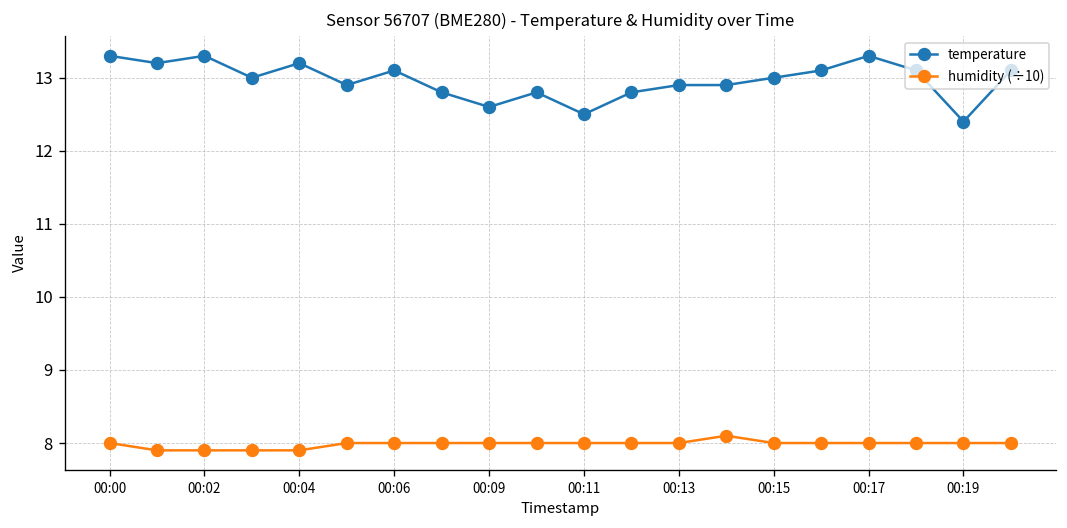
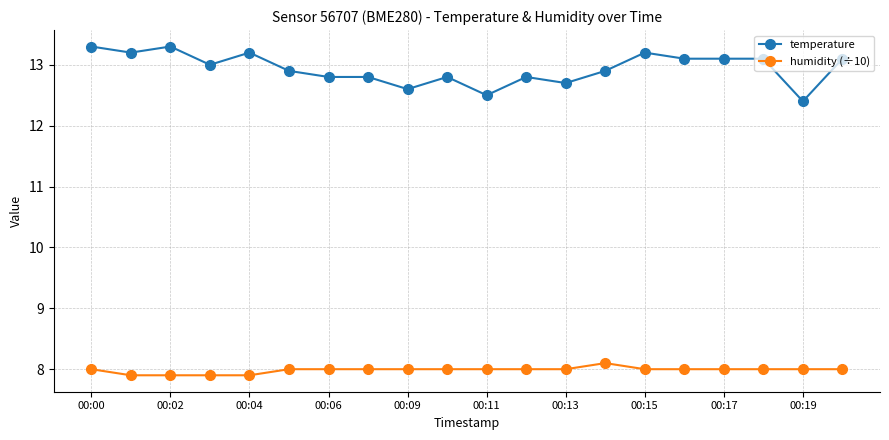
  {
    "temperature": {
      "00:00": 13.3,
      "00:02": 13.3,
      "00:04": 13.2,
-     "00:06": 13.1,
+     "00:06": 12.8,
      "00:09": 12.6,
      "00:11": 12.5,
-     "00:13": 12.9,
-     "00:15": 13.0,
-     "00:17": 13.3,
+     "00:13": 12.7,
+     "00:15": 13.2,
+     "00:17": 13.1,
      "00:19": 12.4
    },
    "humidity (÷10)": {
      "00:00": 8.0,
      "00:02": 7.9,
      "00:04": 7.9,
      "00:06": 8.0,
      "00:09": 8.0,
      "00:11": 8.0,
      "00:13": 8.0,
      "00:15": 8.0,
      "00:17": 8.0,
      "00:19": 8.0
    }
  }
